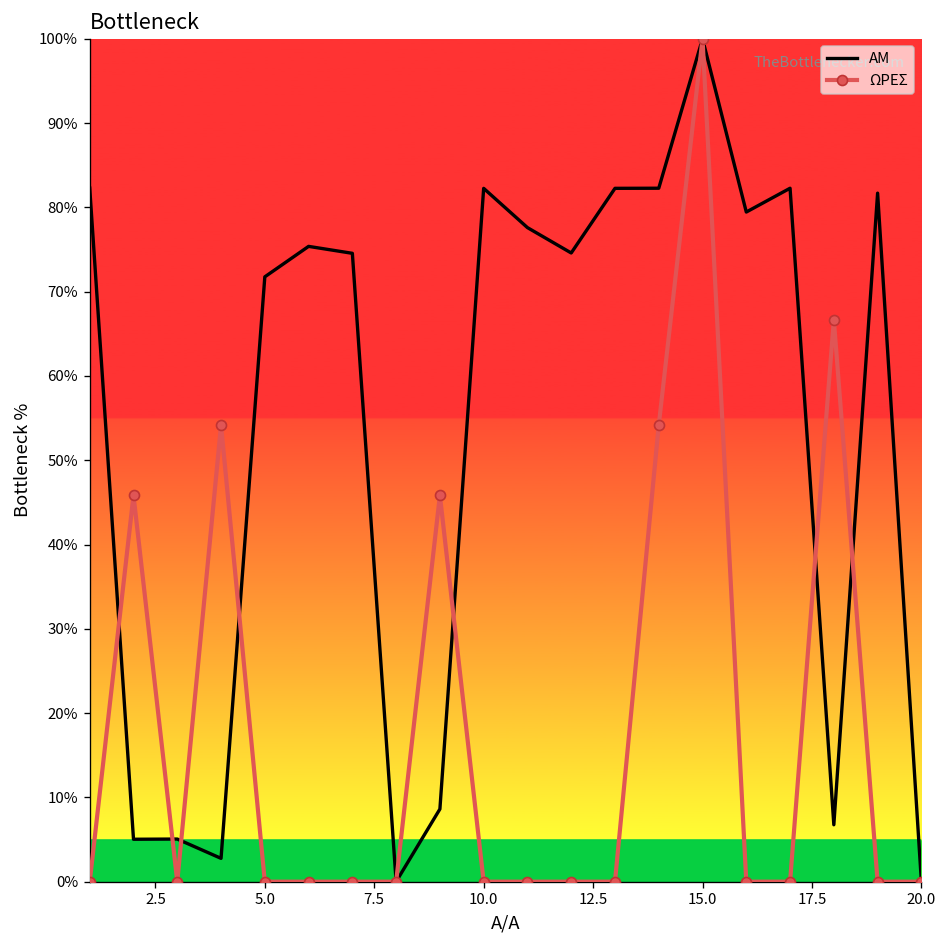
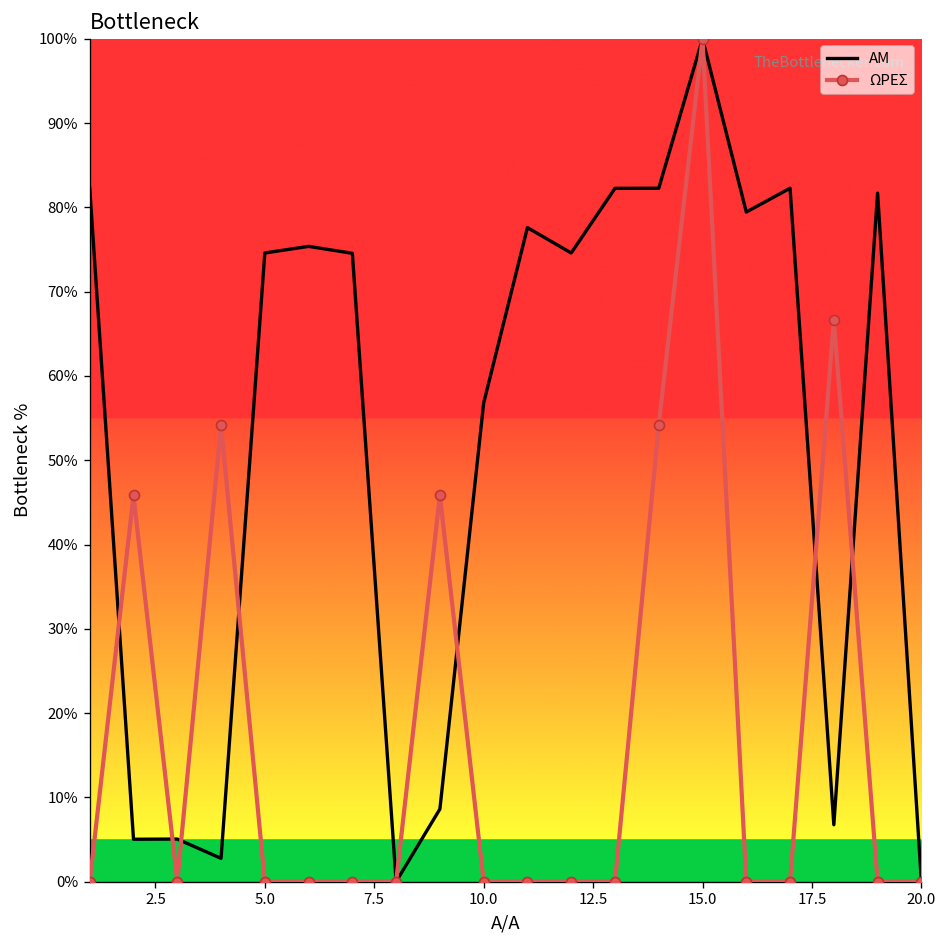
  {
    "ΑΜ": {
-     "5.0": "72%",
-     "10.0": "82%"
+     "5.0": "75%",
+     "10.0": "57%"
    }
  }
